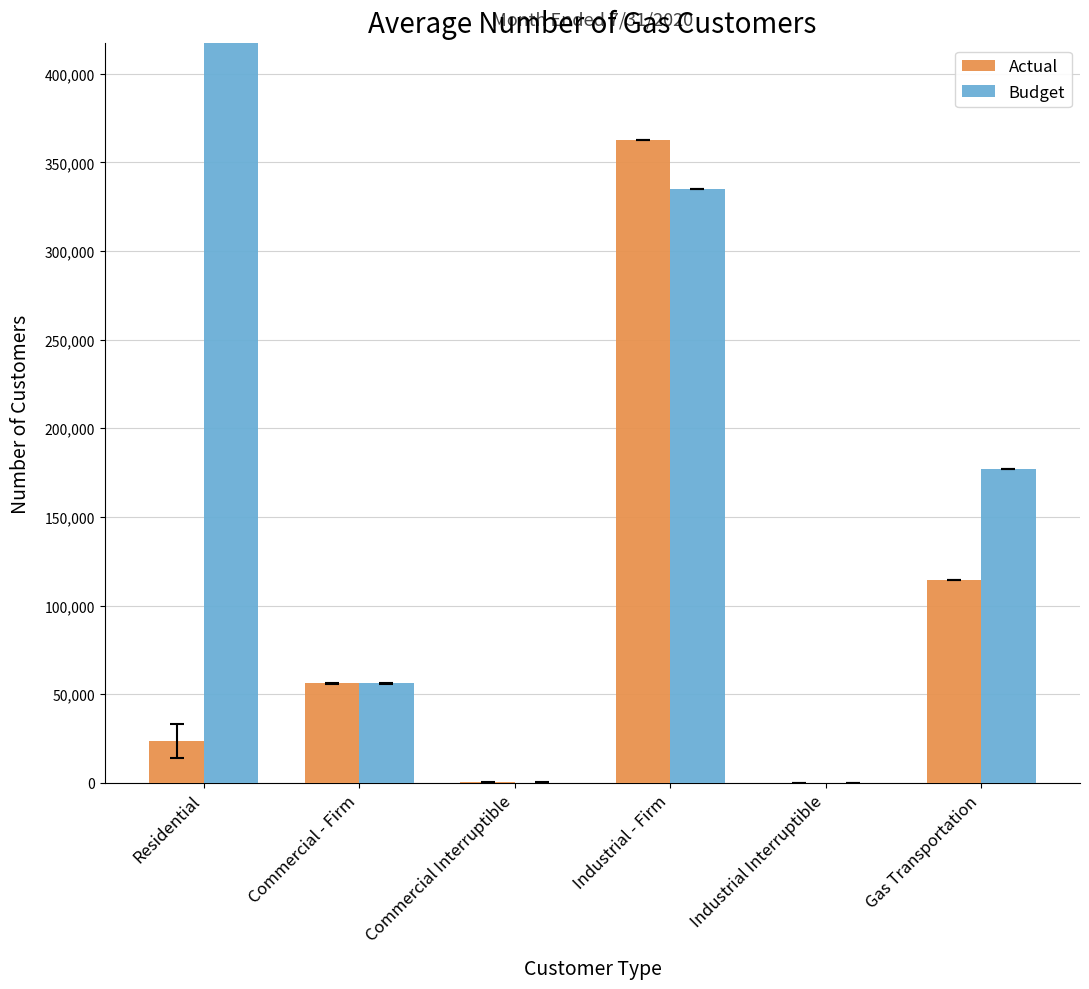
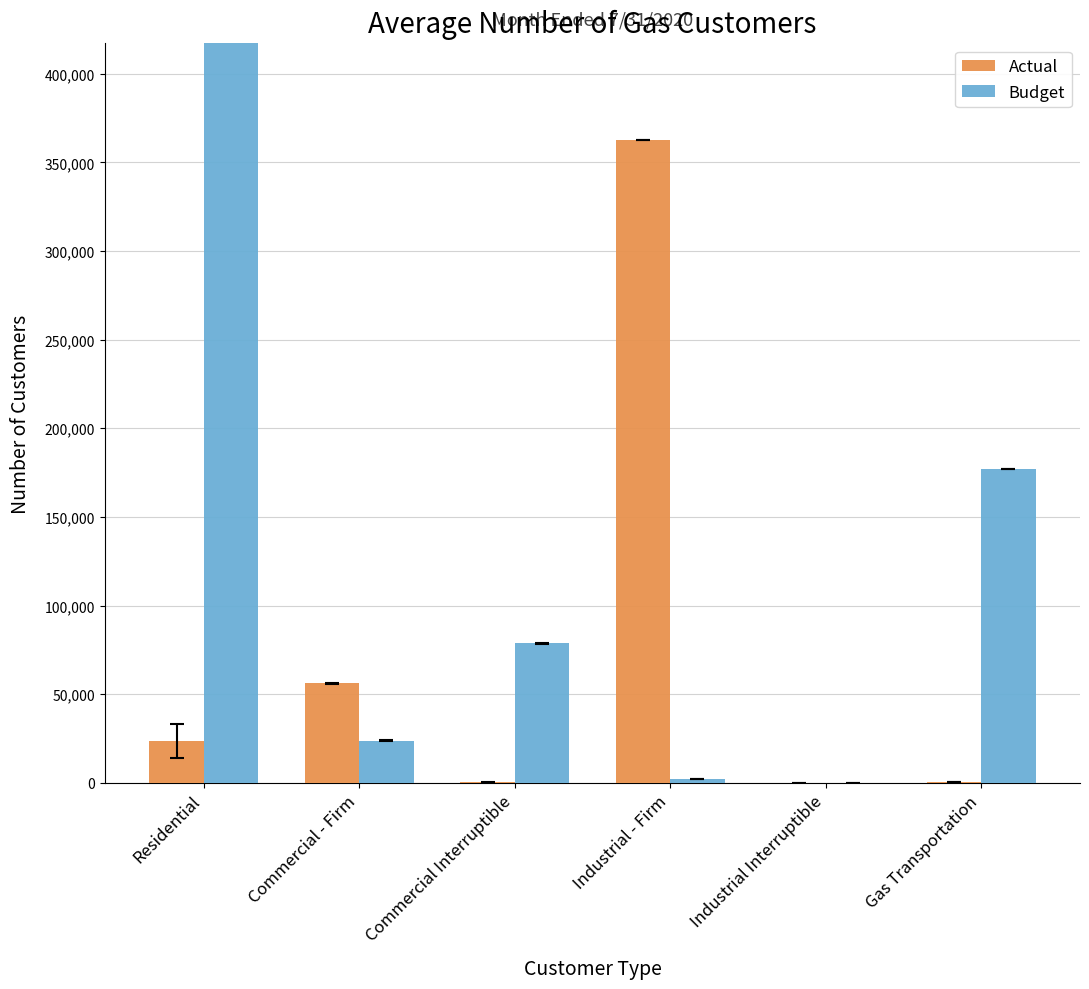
  {
    "Actual": {
      "Residential": "24,000",
      "Commercial - Firm": "56,000",
      "Industrial - Firm": "363,000",
-     "Gas Transportation": "115,000"
+     "Gas Transportation": "0"
    },
    "Budget": {
-     "Commercial - Firm": "56,000",
-     "Commercial Interruptible": "0",
-     "Industrial - Firm": "335,000",
+     "Commercial - Firm": "24,000",
+     "Commercial Interruptible": "79,000",
+     "Industrial - Firm": "2,000",
      "Gas Transportation": "177,000"
    }
  }
